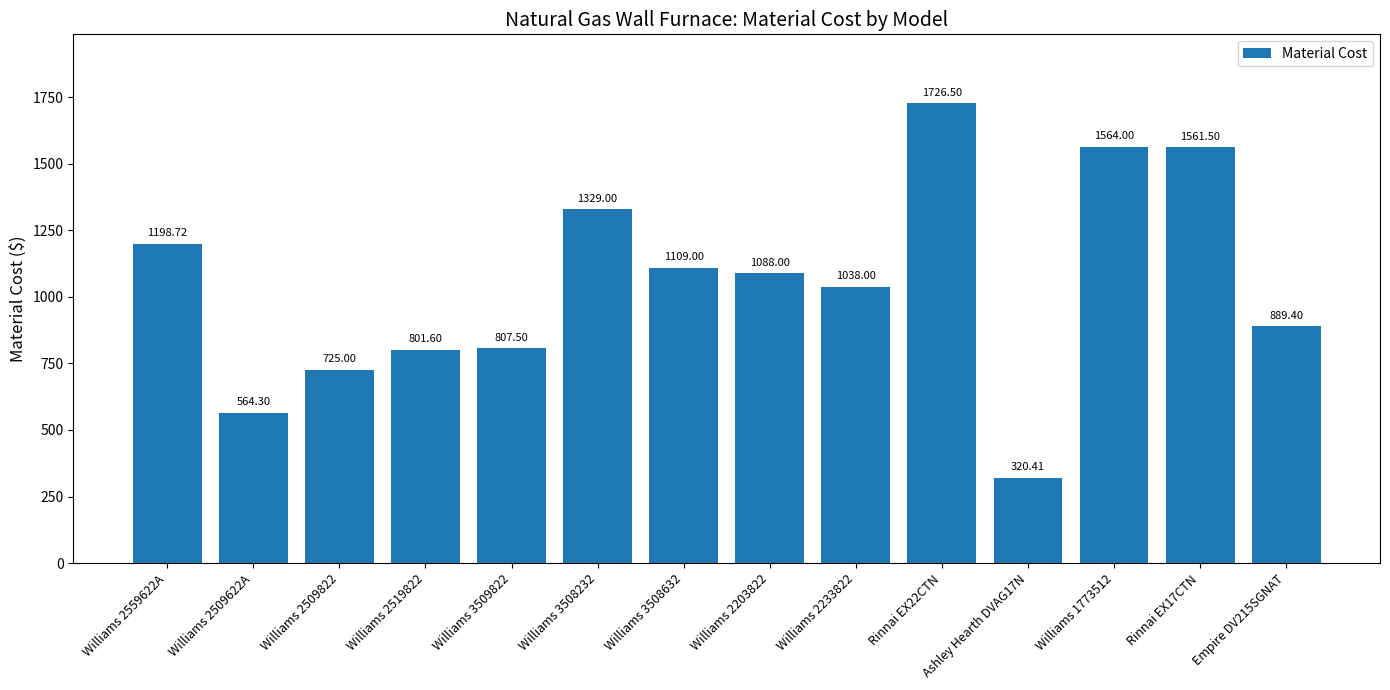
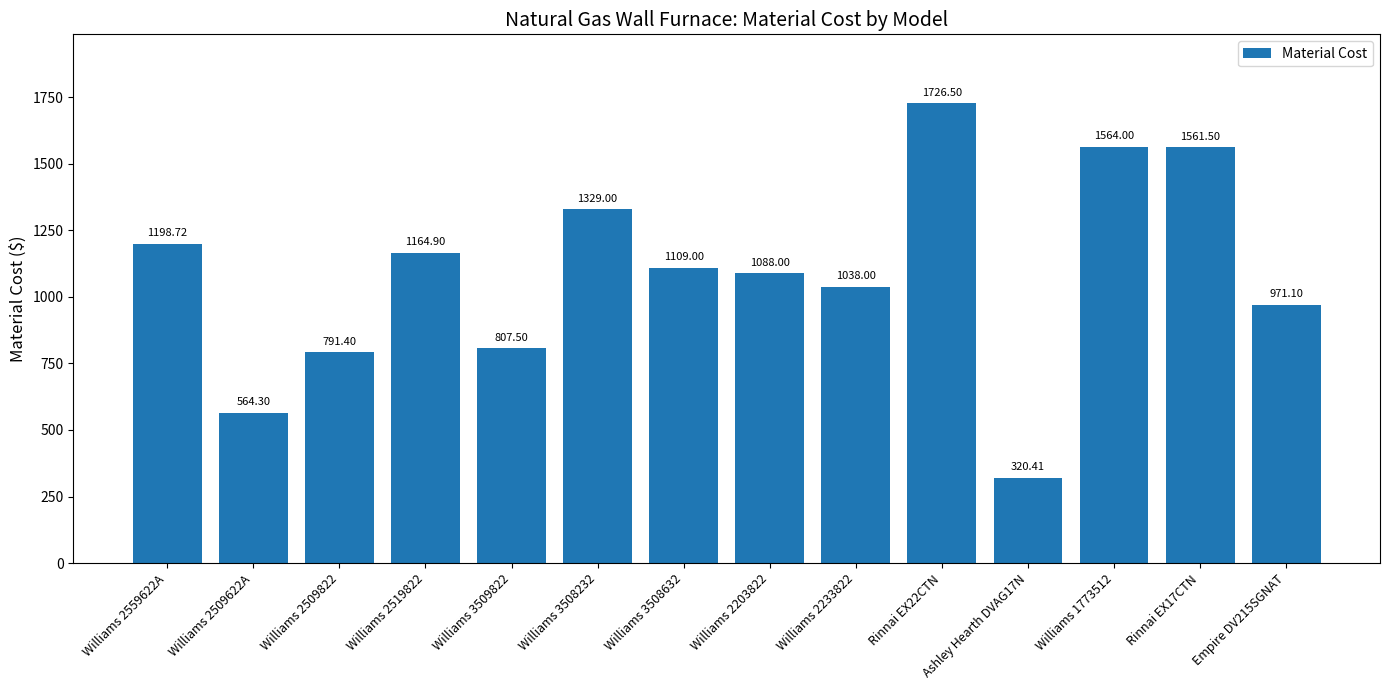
  {
    "Williams 2559622A": 1198.72,
    "Williams 2509622A": 564.30,
-   "Williams 2509822": 725.00,
-   "Williams 2519822": 801.60,
+   "Williams 2509822": 791.40,
+   "Williams 2519822": 1164.90,
    "Williams 3509822": 807.50,
    "Williams 3508232": 1329.00,
    "Williams 3508632": 1109.00,
    "Williams 2203822": 1088.00,
    "Williams 2233822": 1038.00,
    "Rinnai EX22CTN": 1726.50,
    "Ashley Hearth DVAG17N": 320.41,
    "Williams 1773512": 1564.00,
    "Rinnai EX17CTN": 1561.50,
-   "Empire DV215SGNAT": 889.40
+   "Empire DV215SGNAT": 971.10
  }
